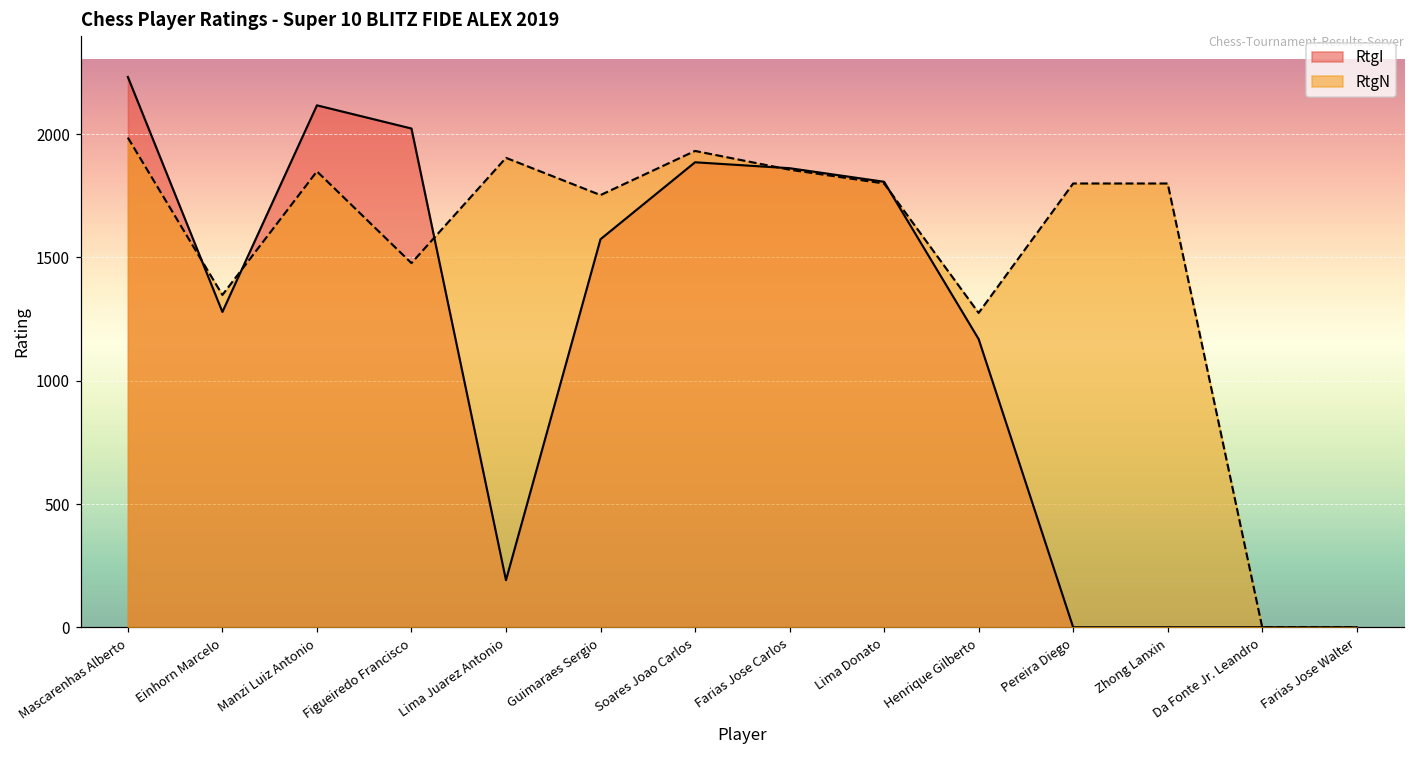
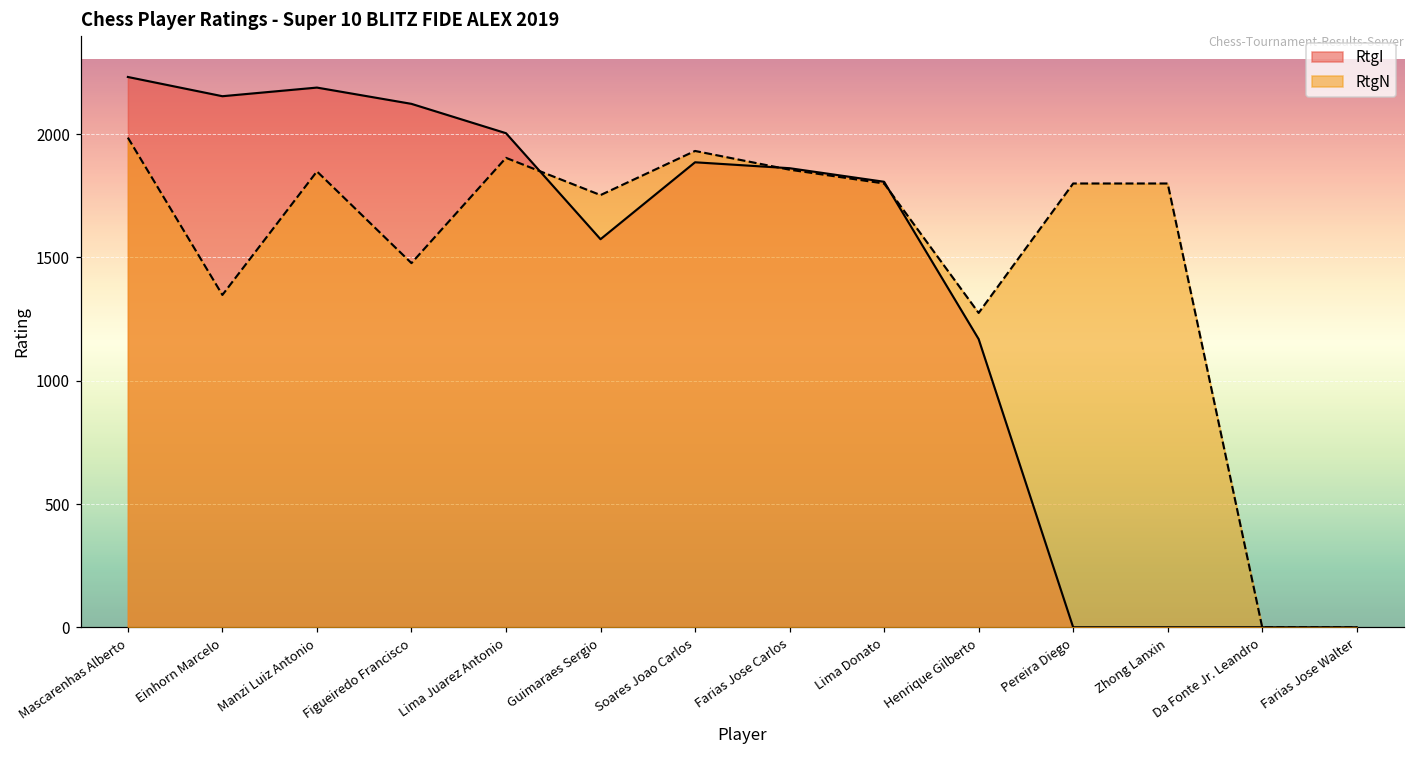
  {
    "RtgI": {
      "Mascarenhas Alberto": 2230,
-     "Einhorn Marcelo": 1280,
-     "Manzi Luiz Antonio": 2120,
-     "Figueiredo Francisco": 2020,
-     "Lima Juarez Antonio": 190,
+     "Einhorn Marcelo": 2150,
+     "Manzi Luiz Antonio": 2190,
+     "Figueiredo Francisco": 2120,
+     "Lima Juarez Antonio": 2000,
      "Guimaraes Sergio": 1570,
      "Soares Joao Carlos": 1890,
      "Henrique Gilberto": 1170,
      "Pereira Diego": 0,
      "Zhong Lanxin": 0
    },
    "RtgN": {
      "Mascarenhas Alberto": 1990,
      "Einhorn Marcelo": 1350,
      "Manzi Luiz Antonio": 1850,
      "Figueiredo Francisco": 1480,
      "Lima Juarez Antonio": 1900,
      "Guimaraes Sergio": 1750,
      "Soares Joao Carlos": 1930,
      "Henrique Gilberto": 1280,
      "Pereira Diego": 1800,
      "Zhong Lanxin": 1800
    }
  }
